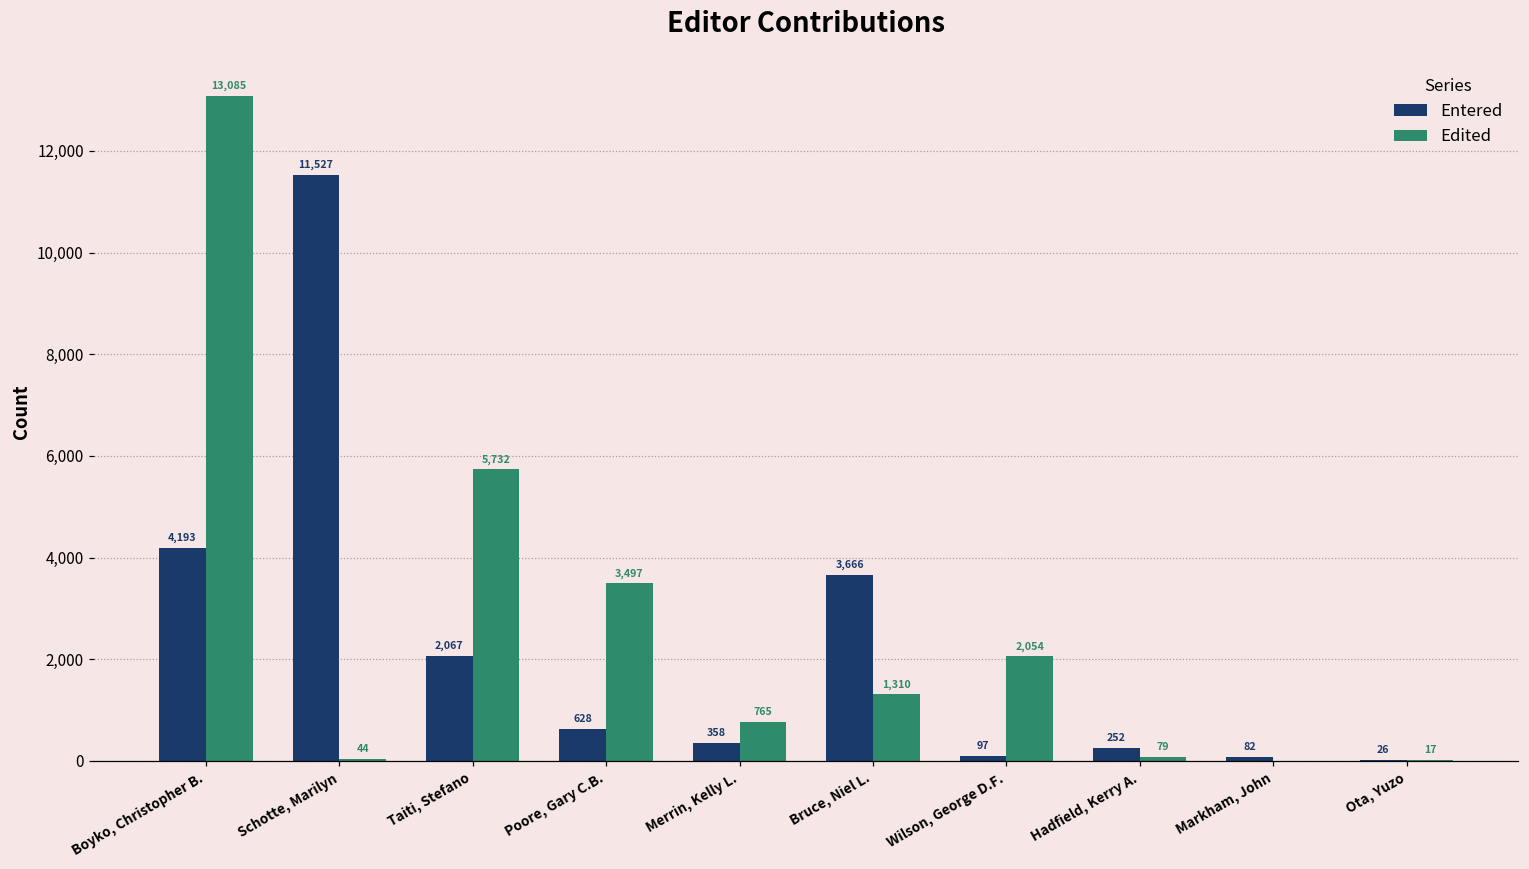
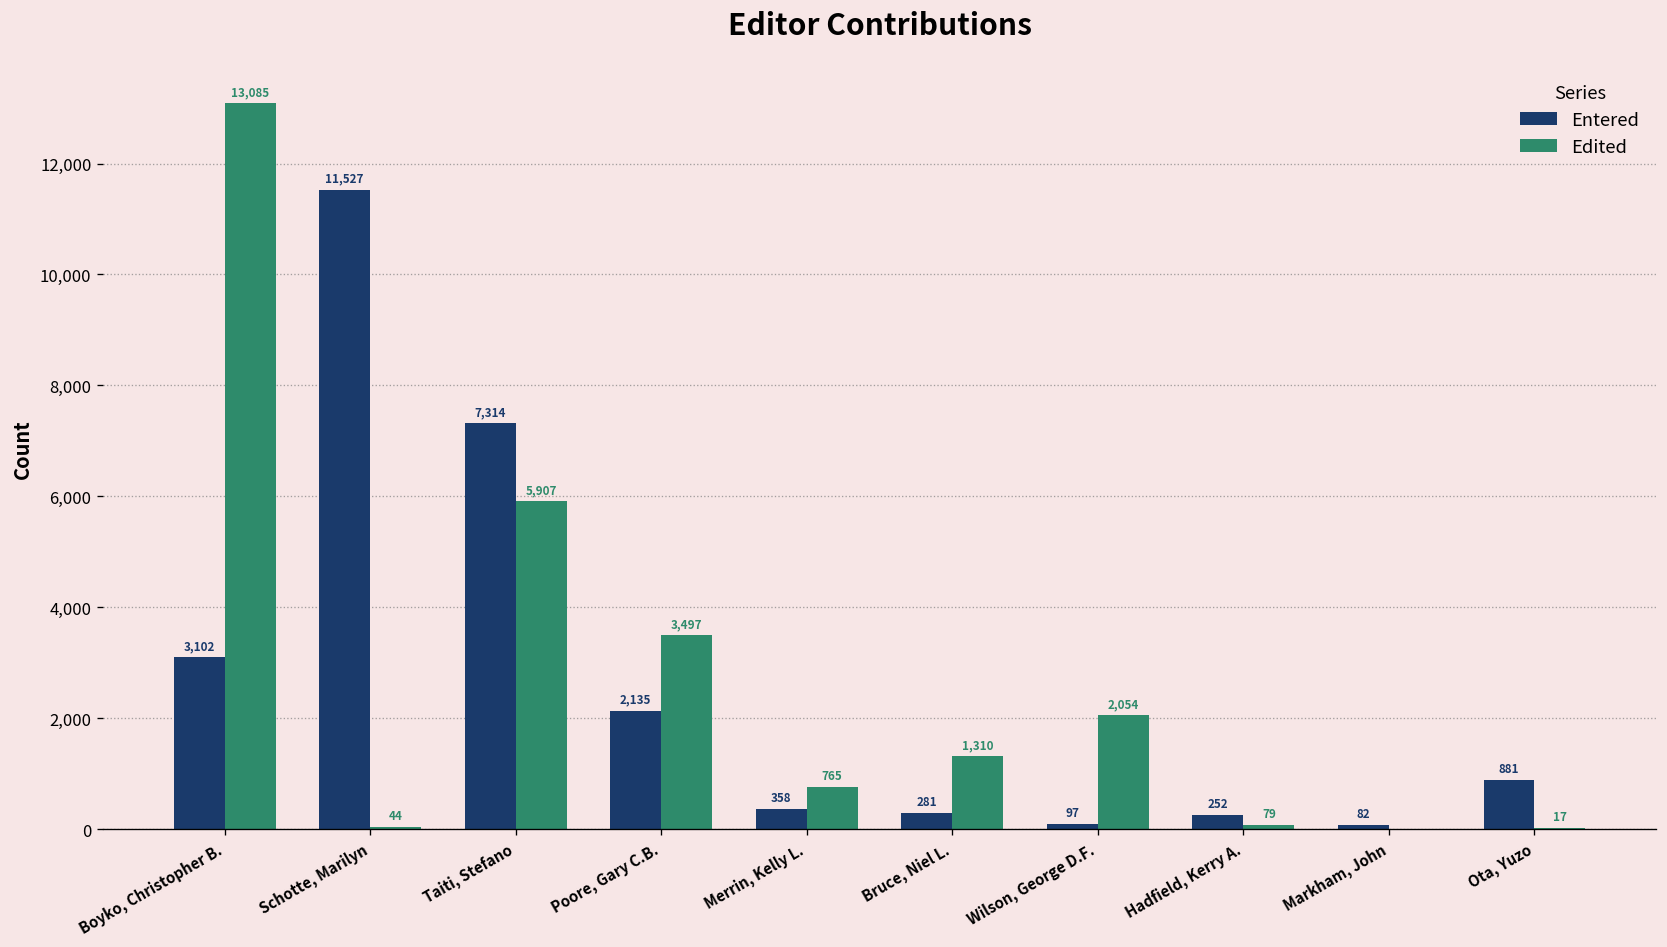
  {
    "Entered": {
-     "Boyko, Christopher B.": "4,193",
+     "Boyko, Christopher B.": "3,102",
      "Schotte, Marilyn": "11,527",
-     "Taiti, Stefano": "2,067",
-     "Poore, Gary C.B.": "628",
+     "Taiti, Stefano": "7,314",
+     "Poore, Gary C.B.": "2,135",
      "Merrin, Kelly L.": "358",
-     "Bruce, Niel L.": "3,666",
+     "Bruce, Niel L.": "281",
      "Wilson, George D.F.": "97",
      "Hadfield, Kerry A.": "252",
      "Markham, John": "82",
-     "Ota, Yuzo": "26"
+     "Ota, Yuzo": "881"
    },
    "Edited": {
      "Boyko, Christopher B.": "13,085",
      "Schotte, Marilyn": "44",
-     "Taiti, Stefano": "5,732",
+     "Taiti, Stefano": "5,907",
      "Poore, Gary C.B.": "3,497",
      "Merrin, Kelly L.": "765",
      "Bruce, Niel L.": "1,310",
      "Wilson, George D.F.": "2,054",
      "Hadfield, Kerry A.": "79",
      "Ota, Yuzo": "17"
    }
  }
